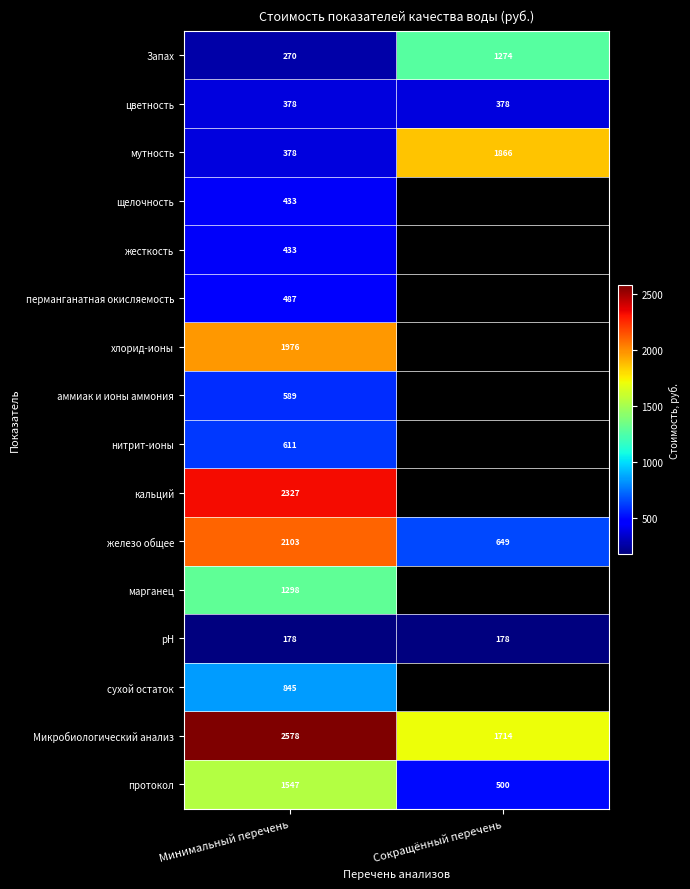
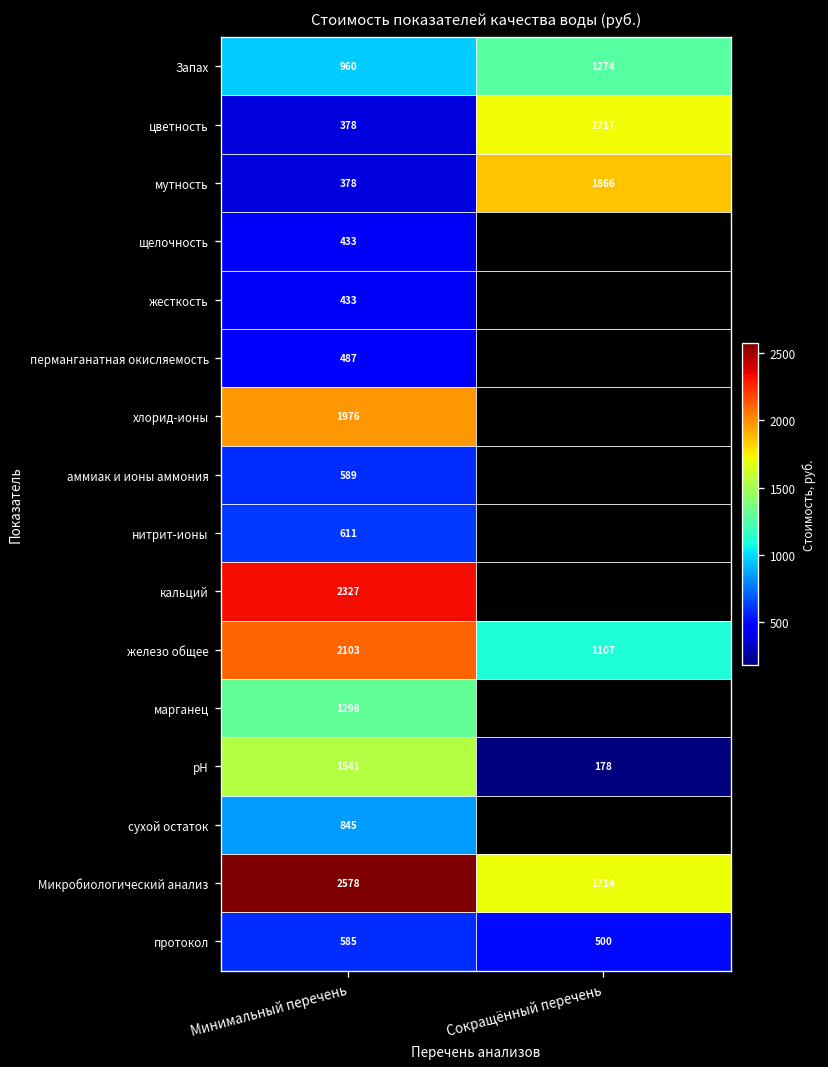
  {
    "Запах": {
-     "Минимальный перечень": 270,
+     "Минимальный перечень": 960,
      "Сокращённый перечень": 1274
    },
    "цветность": {
      "Минимальный перечень": 378,
-     "Сокращённый перечень": 378
+     "Сокращённый перечень": 1717
    },
    "мутность": {
      "Минимальный перечень": 378,
      "Сокращённый перечень": 1866
    },
    "щелочность": {
      "Минимальный перечень": 433
    },
    "жесткость": {
      "Минимальный перечень": 433
    },
    "перманганатная окисляемость": {
      "Минимальный перечень": 487
    },
    "хлорид-ионы": {
      "Минимальный перечень": 1976
    },
    "аммиак и ионы аммония": {
      "Минимальный перечень": 589
    },
    "нитрит-ионы": {
      "Минимальный перечень": 611
    },
    "кальций": {
      "Минимальный перечень": 2327
    },
    "железо общее": {
      "Минимальный перечень": 2103,
-     "Сокращённый перечень": 649
+     "Сокращённый перечень": 1107
    },
    "марганец": {
      "Минимальный перечень": 1298
    },
    "pH": {
-     "Минимальный перечень": 178,
+     "Минимальный перечень": 1541,
      "Сокращённый перечень": 178
    },
    "сухой остаток": {
      "Минимальный перечень": 845
    },
    "Микробиологический анализ": {
      "Минимальный перечень": 2578,
      "Сокращённый перечень": 1714
    },
    "протокол": {
-     "Минимальный перечень": 1547,
+     "Минимальный перечень": 585,
      "Сокращённый перечень": 500
    }
  }
